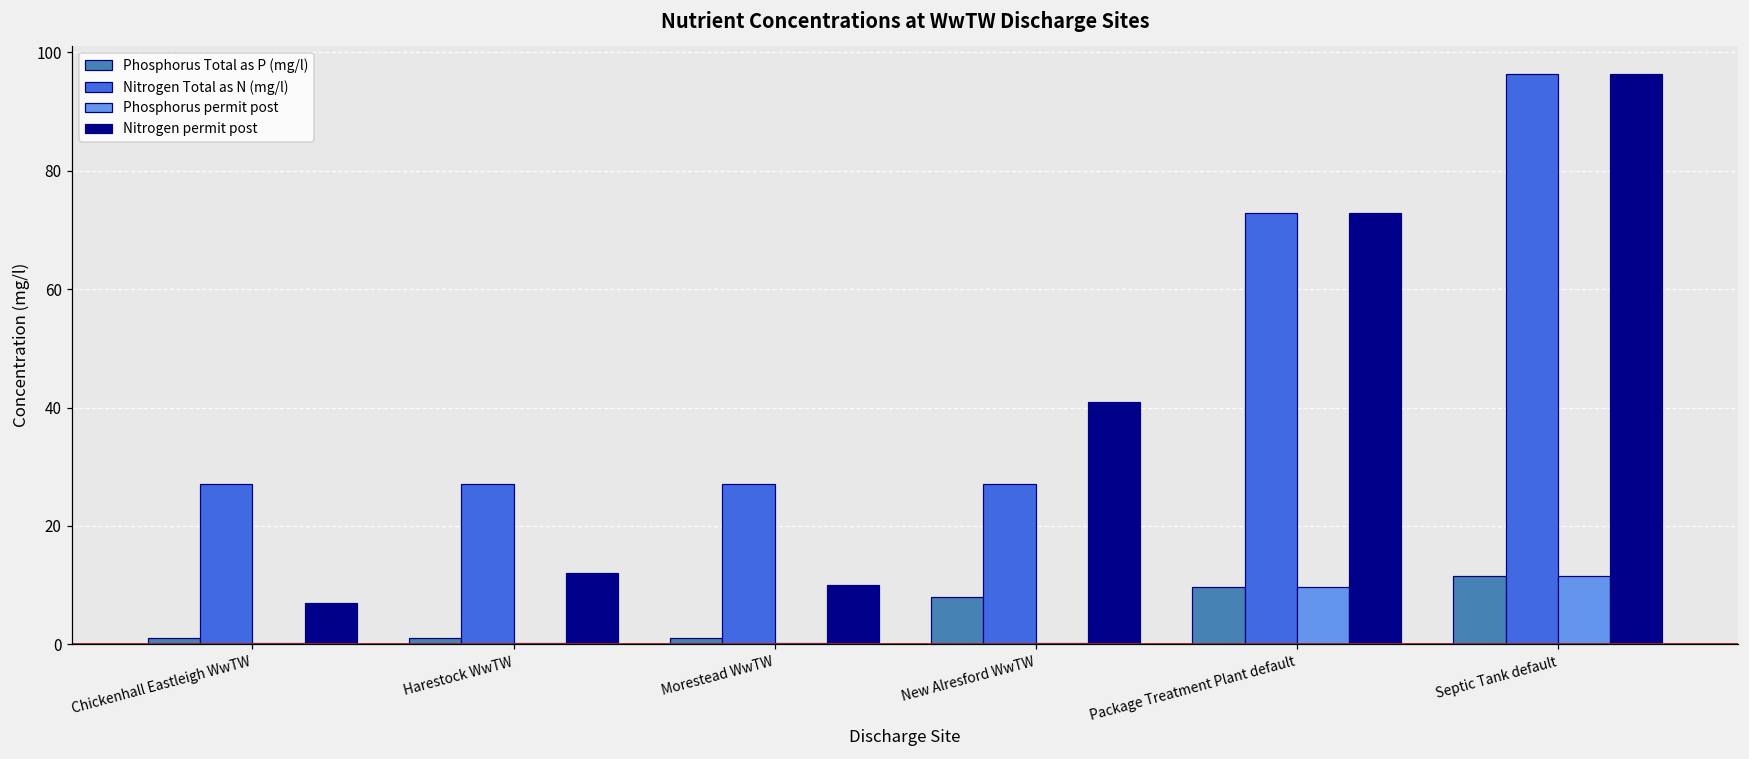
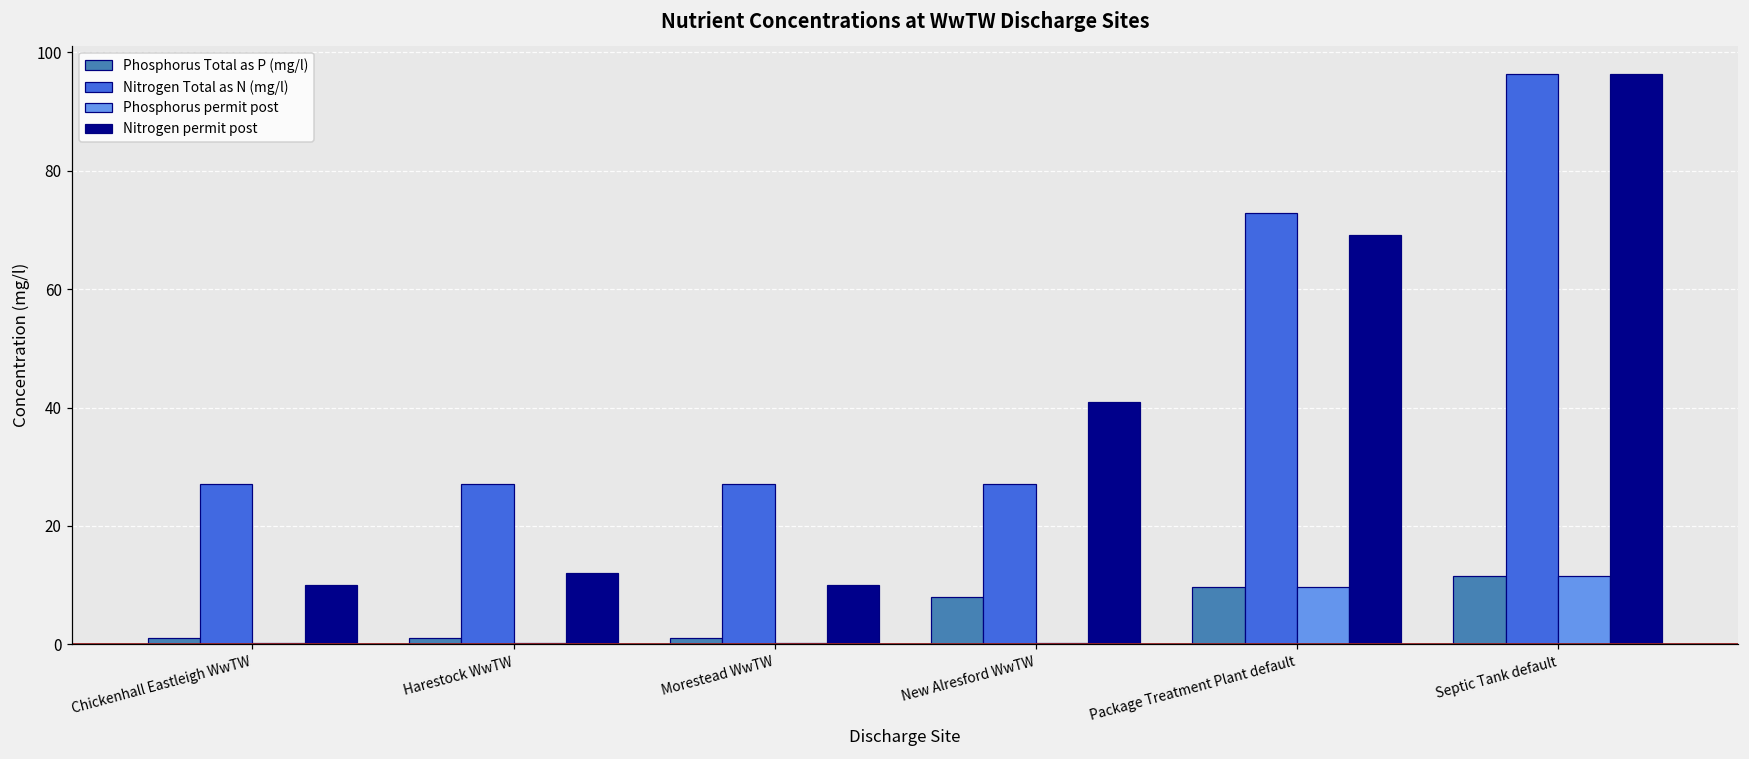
  {
    "Nitrogen permit post": {
-     "Chickenhall Eastleigh WwTW": 7,
+     "Chickenhall Eastleigh WwTW": 10,
      "Harestock WwTW": 12,
      "Morestead WwTW": 10,
      "New Alresford WwTW": 41,
-     "Package Treatment Plant default": 73,
+     "Package Treatment Plant default": 69,
      "Septic Tank default": 96
    }
  }
